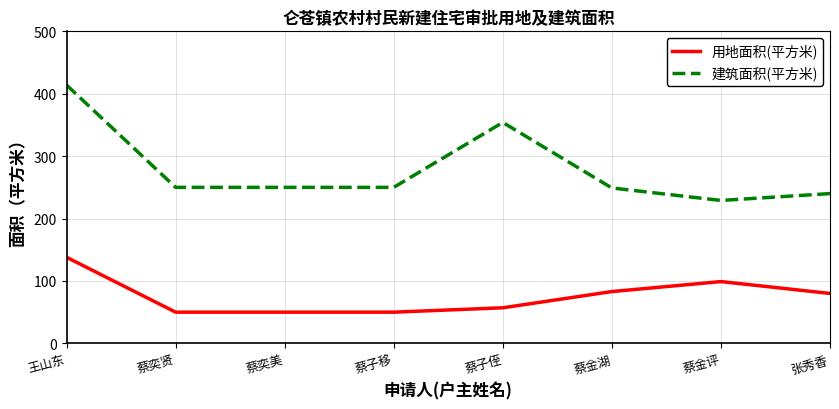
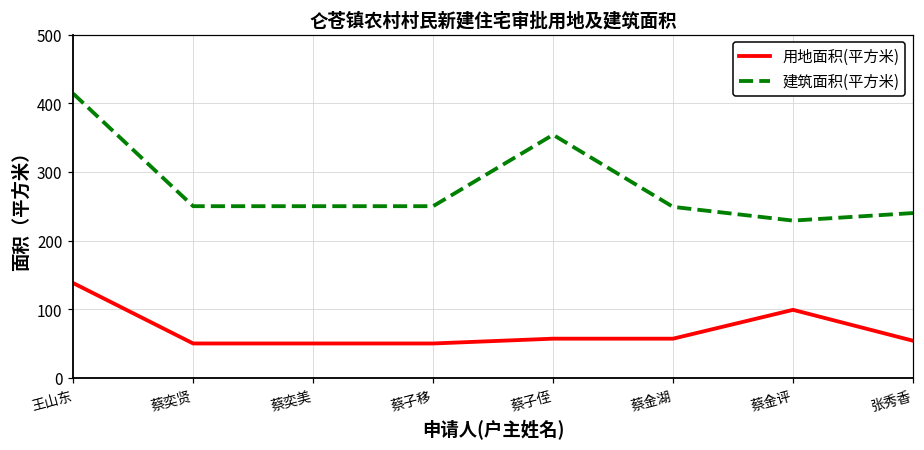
  {
    "用地面积(平方米)": {
      "王山东": 140,
      "蔡奕贤": 50,
      "蔡奕美": 50,
      "蔡子移": 50,
      "蔡子侄": 60,
-     "蔡金湖": 80,
+     "蔡金湖": 60,
      "蔡金评": 100,
-     "张秀香": 80
+     "张秀香": 50
    },
    "建筑面积(平方米)": {
      "王山东": 410,
      "蔡奕贤": 250,
      "蔡奕美": 250,
      "蔡子移": 250,
      "蔡子侄": 350,
      "蔡金湖": 250,
      "蔡金评": 230,
      "张秀香": 240
    }
  }
